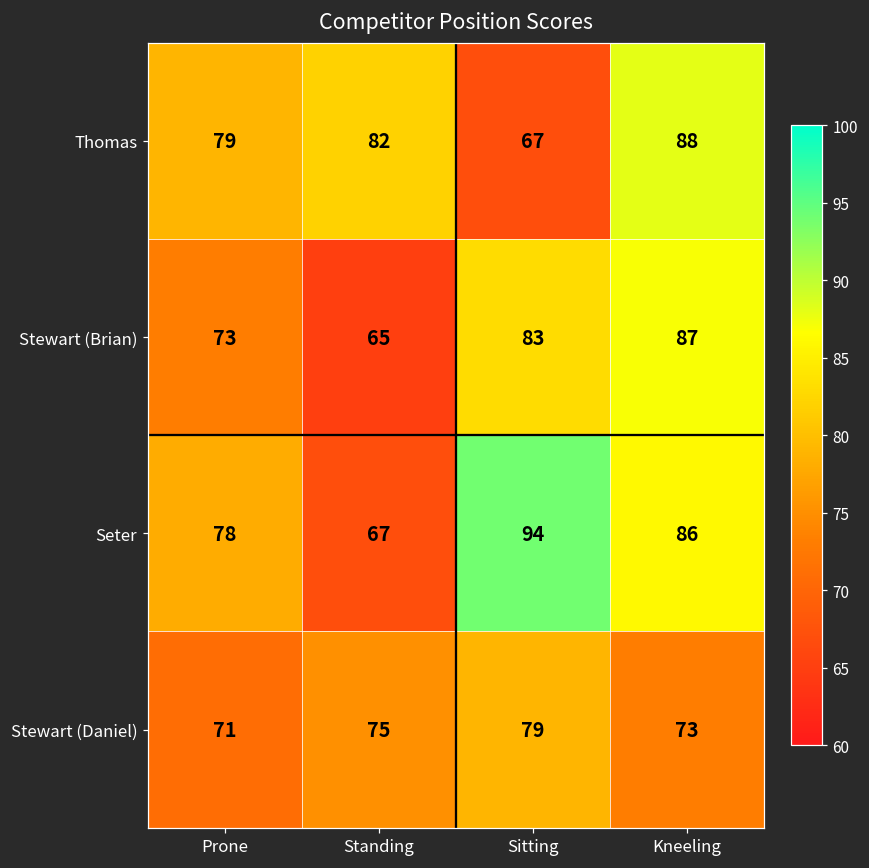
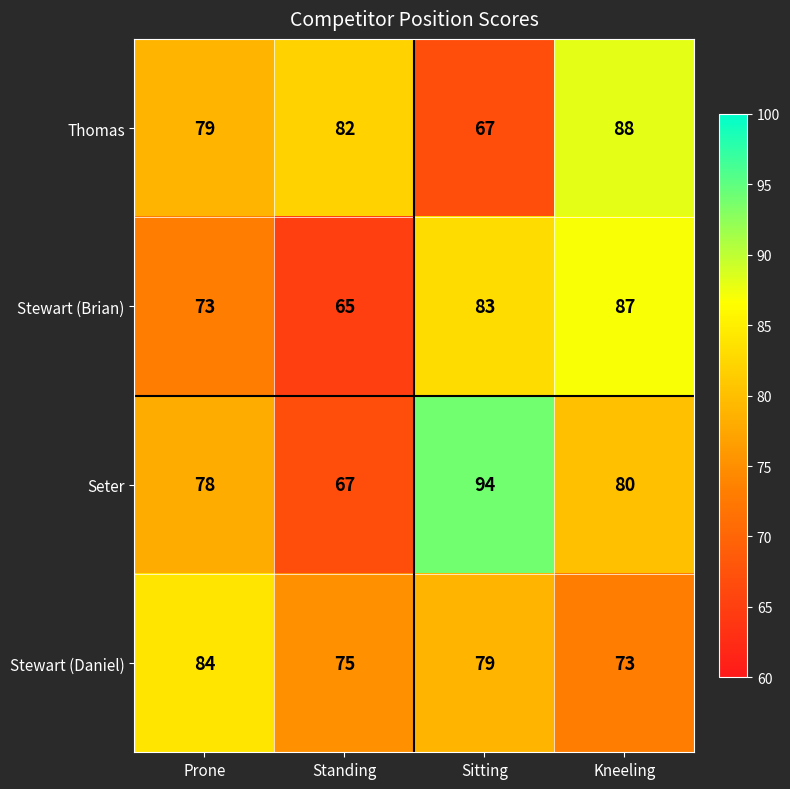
  {
    "Thomas": {
      "Prone": 79,
      "Standing": 82,
      "Sitting": 67,
      "Kneeling": 88
    },
    "Stewart (Brian)": {
      "Prone": 73,
      "Standing": 65,
      "Sitting": 83,
      "Kneeling": 87
    },
    "Seter": {
      "Prone": 78,
      "Standing": 67,
      "Sitting": 94,
-     "Kneeling": 86
+     "Kneeling": 80
    },
    "Stewart (Daniel)": {
-     "Prone": 71,
+     "Prone": 84,
      "Standing": 75,
      "Sitting": 79,
      "Kneeling": 73
    }
  }
